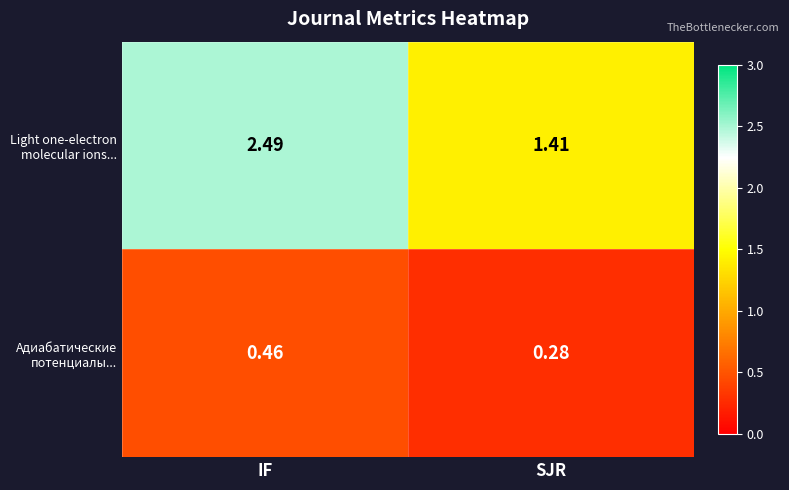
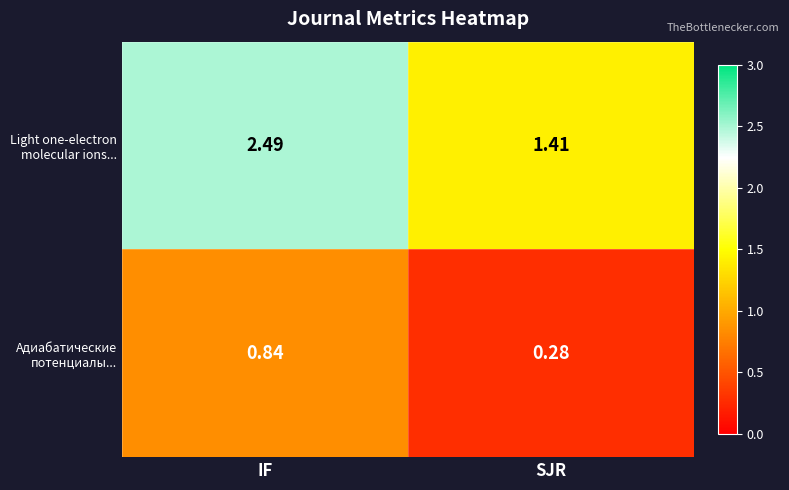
  {
    "Light one-electron molecular ions...": {
      "IF": 2.49,
      "SJR": 1.41
    },
    "Адиабатические потенциалы...": {
-     "IF": 0.46,
+     "IF": 0.84,
      "SJR": 0.28
    }
  }
